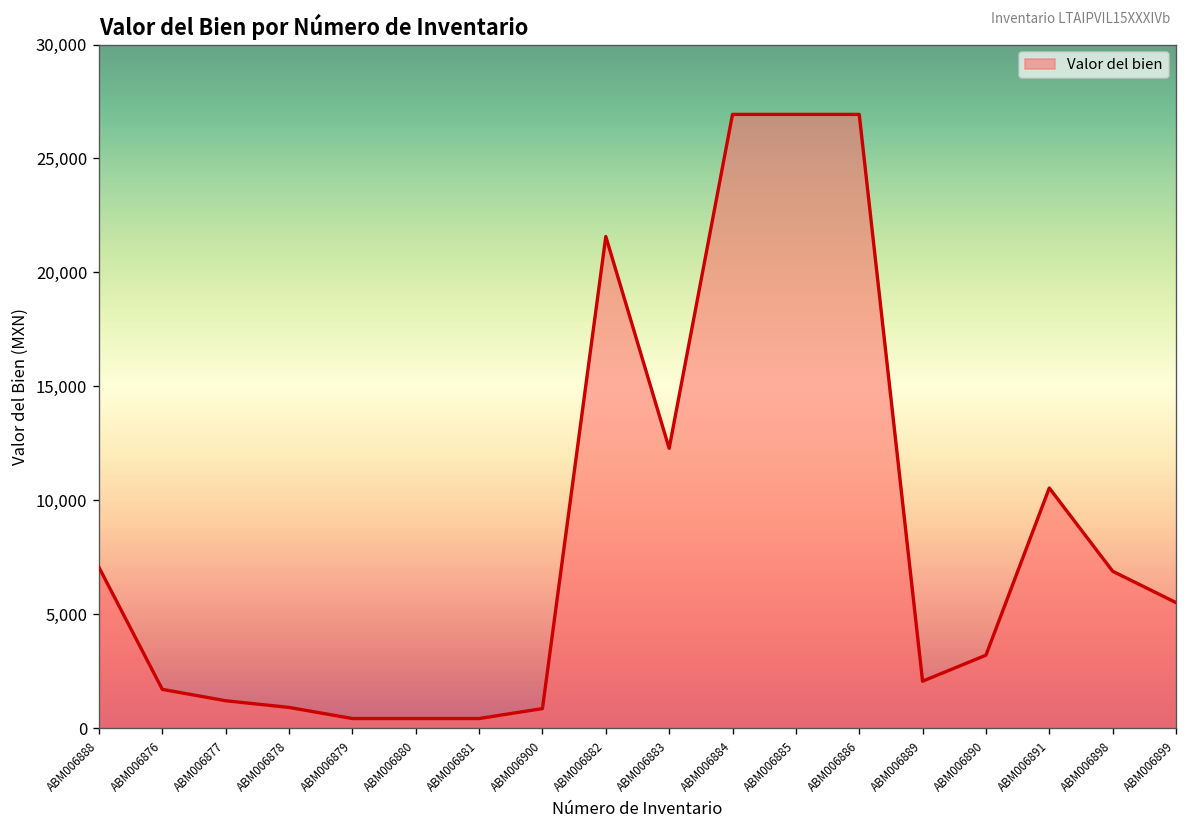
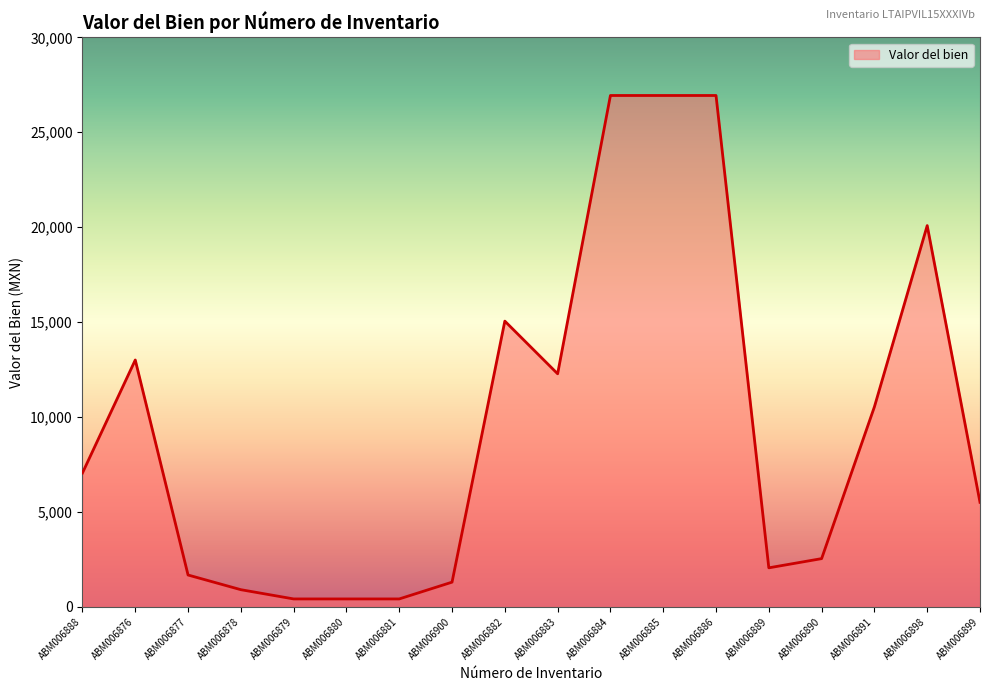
  {
    "ABM006888": "7,100",
-   "ABM006876": "1,700",
-   "ABM006877": "1,200",
+   "ABM006876": "13,000",
+   "ABM006877": "1,700",
    "ABM006878": "900",
    "ABM006879": "400",
    "ABM006880": "400",
    "ABM006881": "400",
-   "ABM006900": "900",
-   "ABM006882": "21,600",
+   "ABM006900": "1,300",
+   "ABM006882": "15,100",
    "ABM006883": "12,300",
    "ABM006884": "26,900",
    "ABM006885": "26,900",
    "ABM006886": "26,900",
    "ABM006889": "2,100",
-   "ABM006890": "3,200",
+   "ABM006890": "2,500",
    "ABM006891": "10,500",
-   "ABM006898": "6,900",
+   "ABM006898": "20,100",
    "ABM006899": "5,500"
  }
